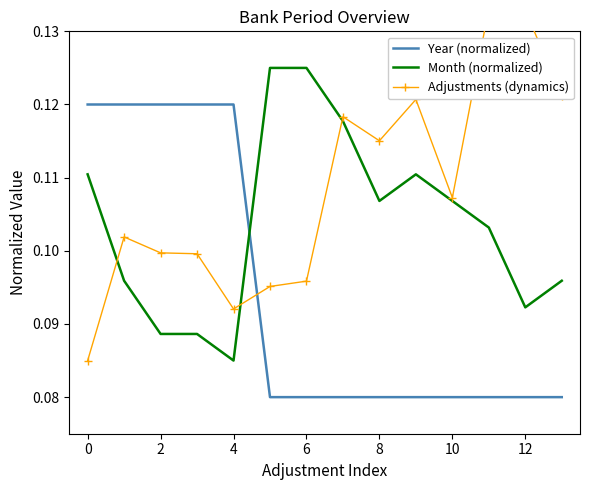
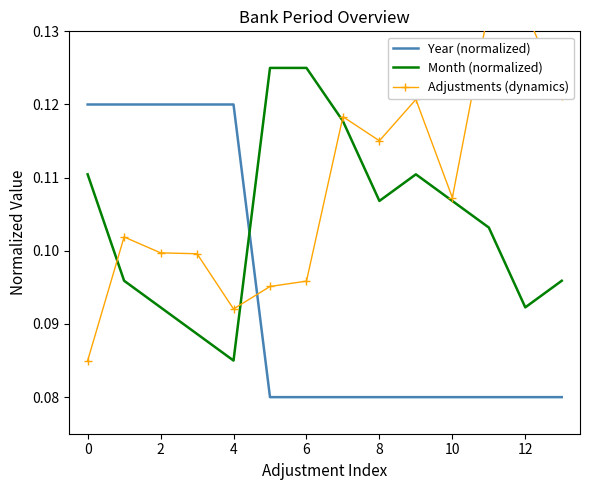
  {
    "Year (normalized)": {
      "0": 0.120,
      "2": 0.120,
      "4": 0.120,
      "6": 0.080,
      "8": 0.080,
      "10": 0.080,
      "12": 0.080
    },
    "Month (normalized)": {
      "0": 0.110,
-     "2": 0.089,
+     "2": 0.092,
      "4": 0.085,
      "6": 0.125,
      "8": 0.107,
      "10": 0.107,
      "12": 0.092
    },
    "Adjustments (dynamics)": {
      "0": 0.085,
      "2": 0.100,
      "4": 0.092,
      "6": 0.096,
      "8": 0.115,
      "10": 0.107
    }
  }
